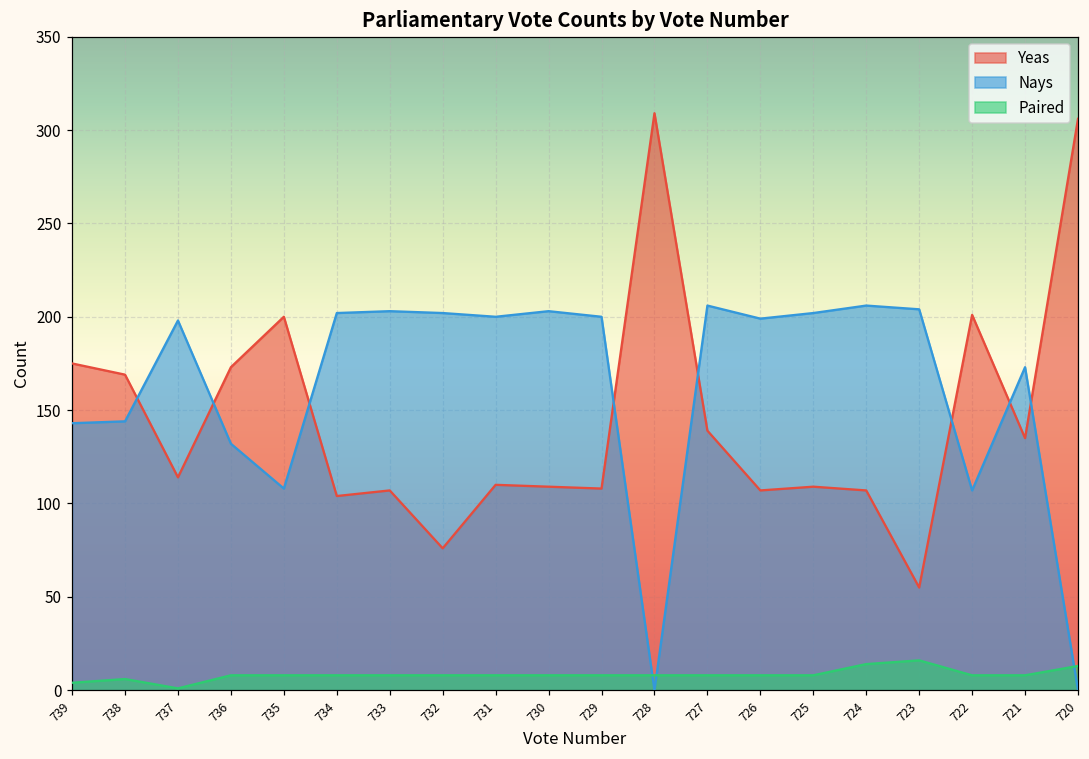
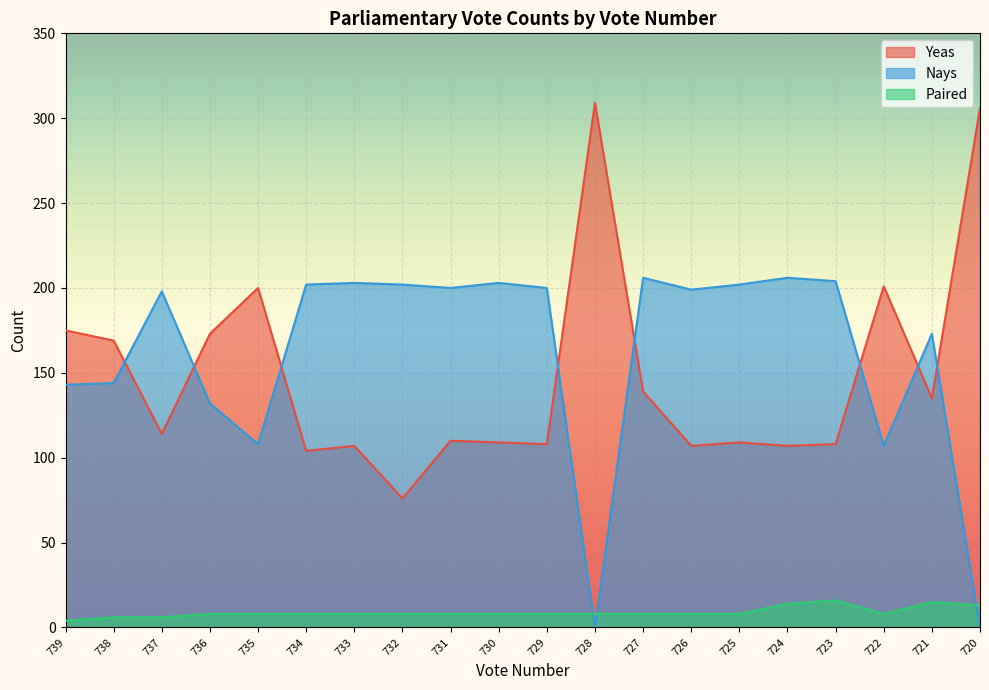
  {
    "Yeas": {
      "739": 175,
      "738": 169,
      "737": 114,
      "736": 173,
      "735": 200,
      "734": 104,
      "733": 107,
      "732": 76,
      "731": 110,
      "730": 109,
      "729": 108,
      "728": 309,
      "727": 139,
      "726": 107,
      "725": 109,
      "724": 107,
-     "723": 55,
+     "723": 108,
      "722": 201,
      "721": 135,
      "720": 306
    },
    "Nays": {
      "739": 143,
      "738": 144,
      "737": 198,
      "736": 132,
      "735": 108,
      "734": 202,
      "733": 203,
      "732": 202,
      "731": 200,
      "730": 203,
      "729": 200,
      "728": 0,
      "727": 206,
      "726": 199,
      "725": 202,
      "724": 206,
      "723": 204,
      "722": 107,
      "721": 173,
      "720": 0
    },
    "Paired": {
      "739": 4,
      "738": 6,
-     "737": 1,
+     "737": 6,
      "736": 8,
      "735": 8,
      "734": 8,
      "733": 8,
      "732": 8,
      "731": 8,
      "730": 8,
      "729": 8,
      "728": 8,
      "727": 8,
      "726": 8,
      "725": 8,
      "724": 14,
      "723": 16,
      "722": 8,
-     "721": 8,
+     "721": 15,
      "720": 13
    }
  }
